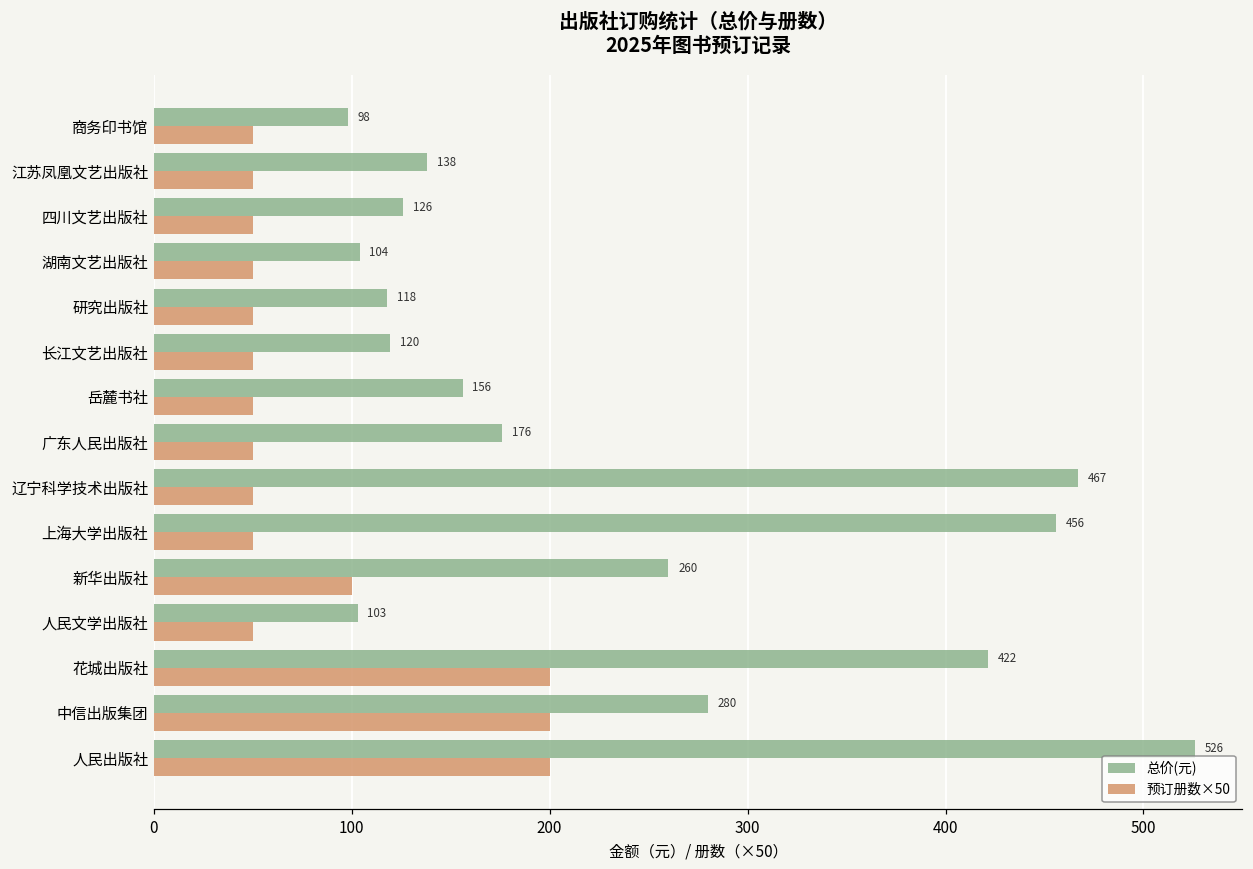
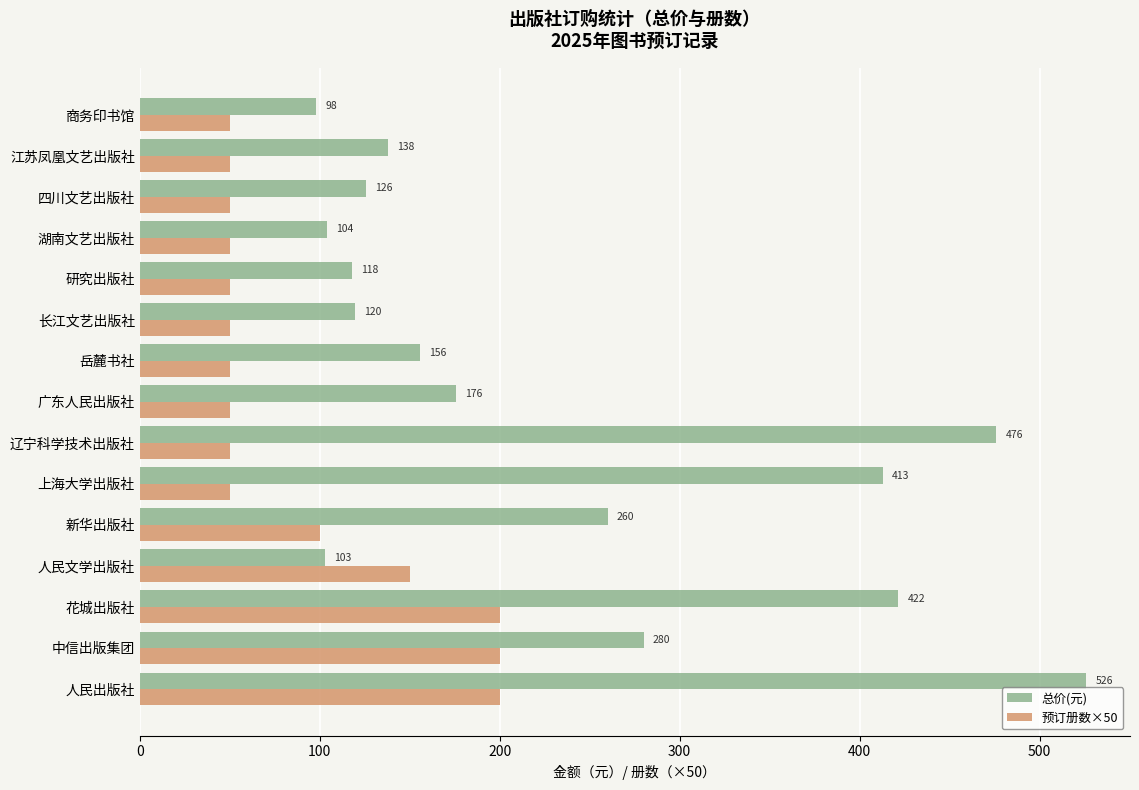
  {
    "总价(元)": {
      "商务印书馆": 98,
      "江苏凤凰文艺出版社": 138,
      "四川文艺出版社": 126,
      "湖南文艺出版社": 104,
      "研究出版社": 118,
      "长江文艺出版社": 120,
      "岳麓书社": 156,
      "广东人民出版社": 176,
-     "辽宁科学技术出版社": 467,
-     "上海大学出版社": 456,
+     "辽宁科学技术出版社": 476,
+     "上海大学出版社": 413,
      "新华出版社": 260,
      "人民文学出版社": 103,
      "花城出版社": 422,
      "中信出版集团": 280,
      "人民出版社": 526
    },
    "预订册数×50": {
      "商务印书馆": 50,
      "江苏凤凰文艺出版社": 50,
      "四川文艺出版社": 50,
      "湖南文艺出版社": 50,
      "研究出版社": 50,
      "长江文艺出版社": 50,
      "岳麓书社": 50,
      "广东人民出版社": 50,
      "辽宁科学技术出版社": 50,
      "上海大学出版社": 50,
      "新华出版社": 100,
-     "人民文学出版社": 50,
+     "人民文学出版社": 150,
      "花城出版社": 200,
      "中信出版集团": 200,
      "人民出版社": 200
    }
  }
